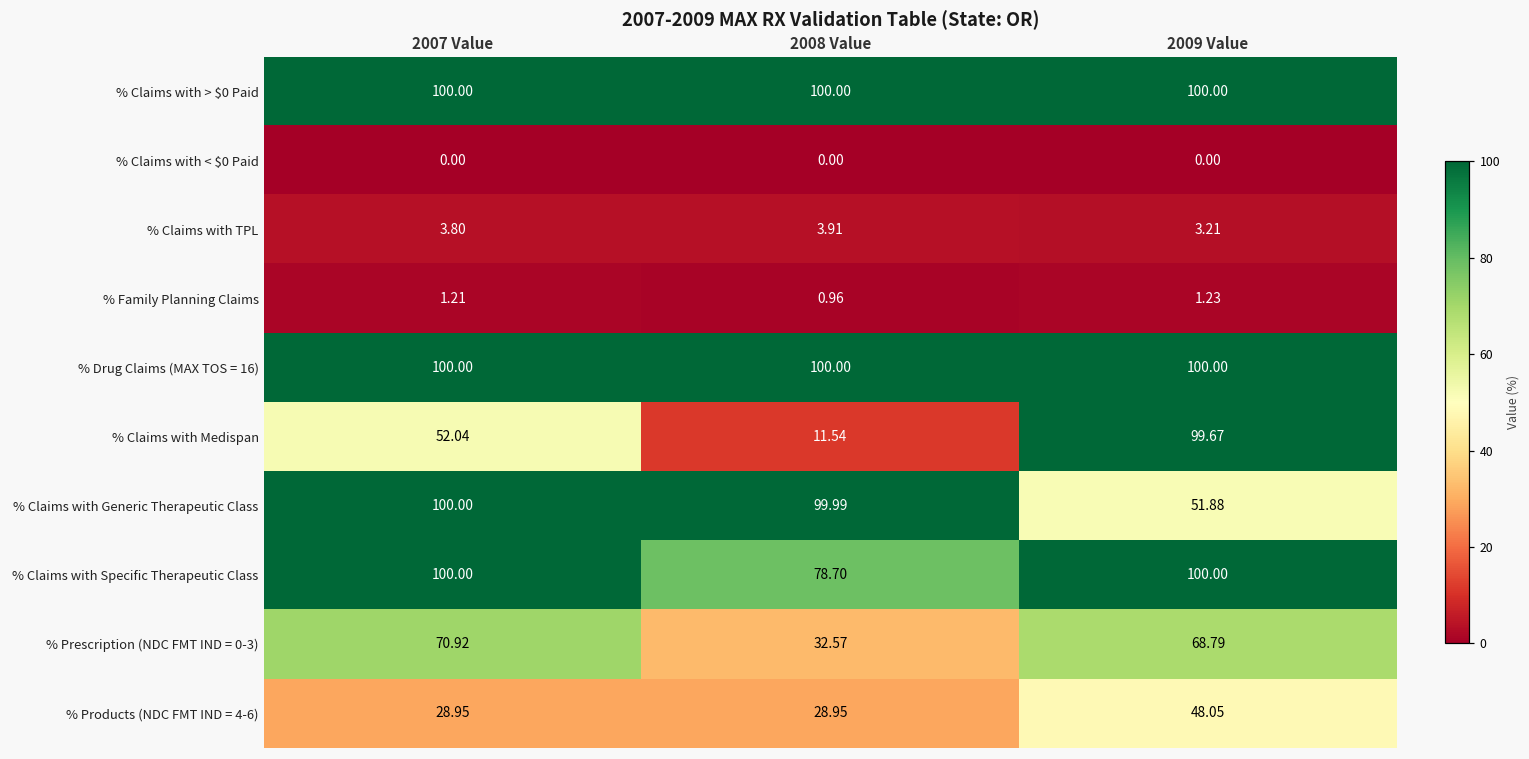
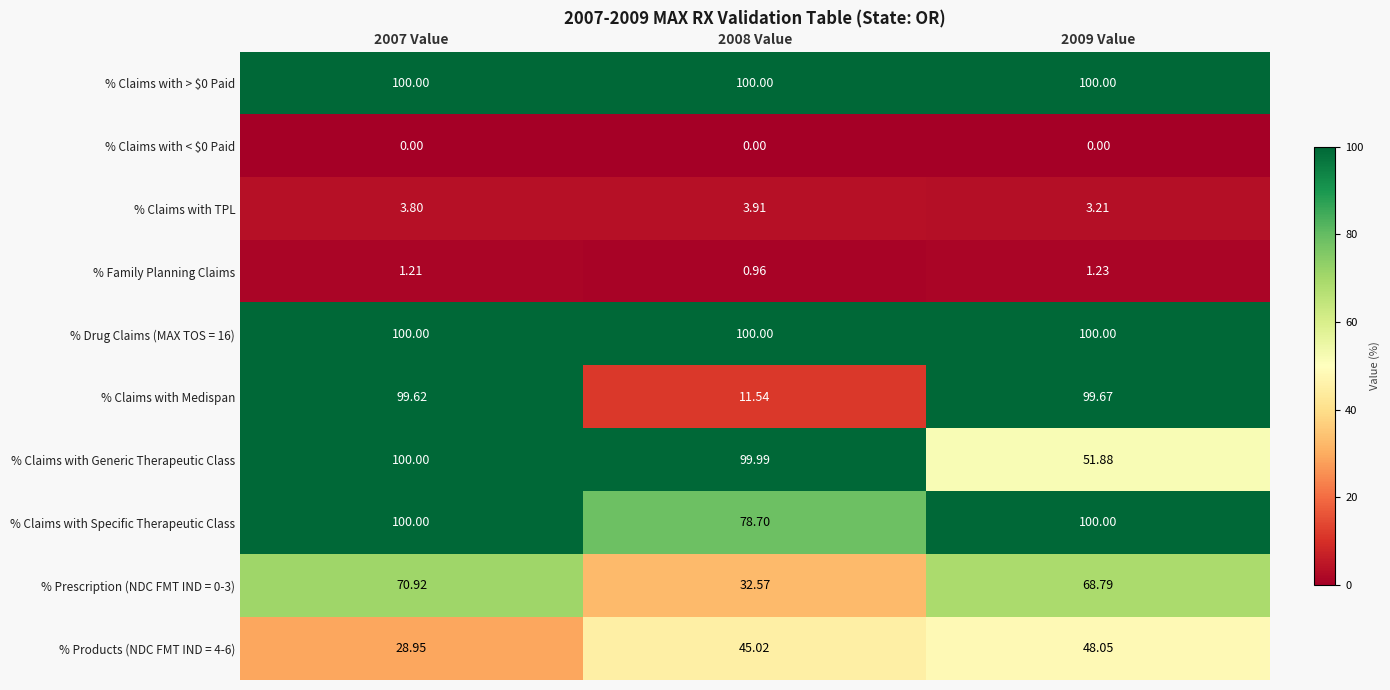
  {
    "% Claims with > $0 Paid": {
      "2007 Value": 100.00,
      "2008 Value": 100.00,
      "2009 Value": 100.00
    },
    "% Claims with < $0 Paid": {
      "2007 Value": 0.00,
      "2008 Value": 0.00,
      "2009 Value": 0.00
    },
    "% Claims with TPL": {
      "2007 Value": 3.80,
      "2008 Value": 3.91,
      "2009 Value": 3.21
    },
    "% Family Planning Claims": {
      "2007 Value": 1.21,
      "2008 Value": 0.96,
      "2009 Value": 1.23
    },
    "% Drug Claims (MAX TOS = 16)": {
      "2007 Value": 100.00,
      "2008 Value": 100.00,
      "2009 Value": 100.00
    },
    "% Claims with Medispan": {
-     "2007 Value": 52.04,
+     "2007 Value": 99.62,
      "2008 Value": 11.54,
      "2009 Value": 99.67
    },
    "% Claims with Generic Therapeutic Class": {
      "2007 Value": 100.00,
      "2008 Value": 99.99,
      "2009 Value": 51.88
    },
    "% Claims with Specific Therapeutic Class": {
      "2007 Value": 100.00,
      "2008 Value": 78.70,
      "2009 Value": 100.00
    },
    "% Prescription (NDC FMT IND = 0-3)": {
      "2007 Value": 70.92,
      "2008 Value": 32.57,
      "2009 Value": 68.79
    },
    "% Products (NDC FMT IND = 4-6)": {
      "2007 Value": 28.95,
-     "2008 Value": 28.95,
+     "2008 Value": 45.02,
      "2009 Value": 48.05
    }
  }
